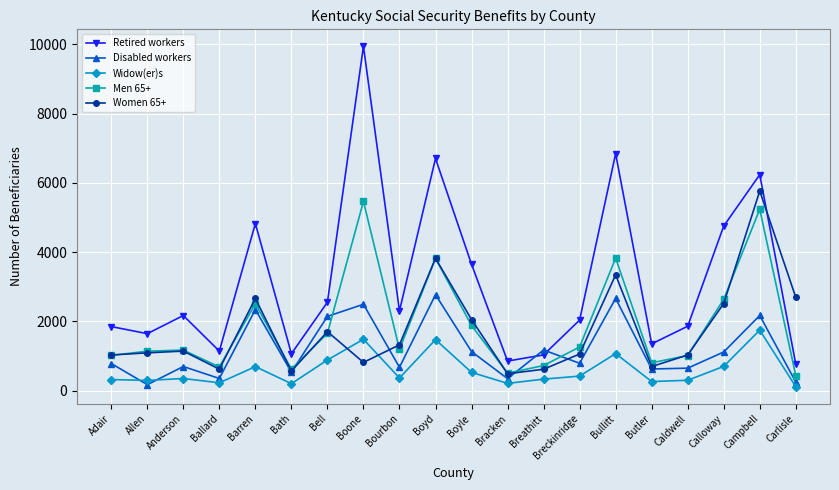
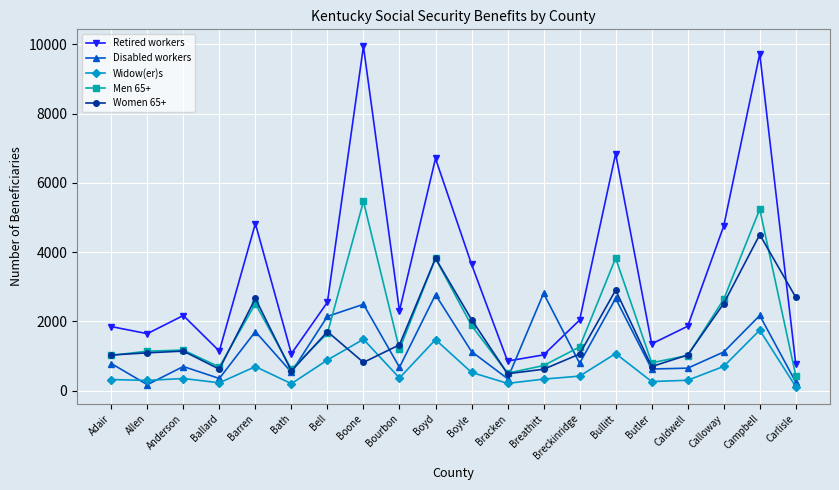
  {
    "Retired workers": {
      "Adair": 1800,
      "Allen": 1600,
      "Anderson": 2200,
      "Ballard": 1100,
      "Barren": 4800,
      "Bath": 1100,
      "Bell": 2600,
      "Boone": 9900,
      "Bourbon": 2300,
      "Boyd": 6700,
      "Boyle": 3600,
      "Bracken": 900,
      "Breathitt": 1000,
      "Breckinridge": 2000,
      "Bullitt": 6800,
      "Butler": 1300,
      "Caldwell": 1900,
      "Calloway": 4800,
-     "Campbell": 6200,
+     "Campbell": 9700,
      "Carlisle": 800
    },
    "Disabled workers": {
      "Adair": 800,
      "Allen": 200,
      "Anderson": 700,
      "Ballard": 400,
-     "Barren": 2300,
+     "Barren": 1700,
      "Bell": 2100,
      "Boone": 2500,
      "Bourbon": 700,
      "Boyd": 2800,
      "Boyle": 1100,
      "Bracken": 300,
-     "Breathitt": 1200,
+     "Breathitt": 2800,
      "Breckinridge": 800,
      "Bullitt": 2700,
      "Caldwell": 600,
      "Calloway": 1100,
      "Campbell": 2200,
      "Carlisle": 200
    },
    "Women 65+": {
      "Barren": 2700,
      "Boone": 800,
      "Bourbon": 1300,
      "Boyle": 2100,
      "Breathitt": 600,
      "Breckinridge": 1100,
-     "Bullitt": 3300,
+     "Bullitt": 2900,
      "Calloway": 2500,
-     "Campbell": 5800,
+     "Campbell": 4500,
      "Carlisle": 2700
    }
  }
